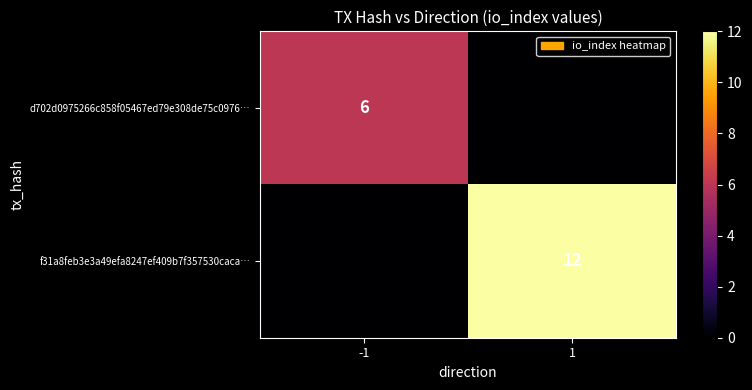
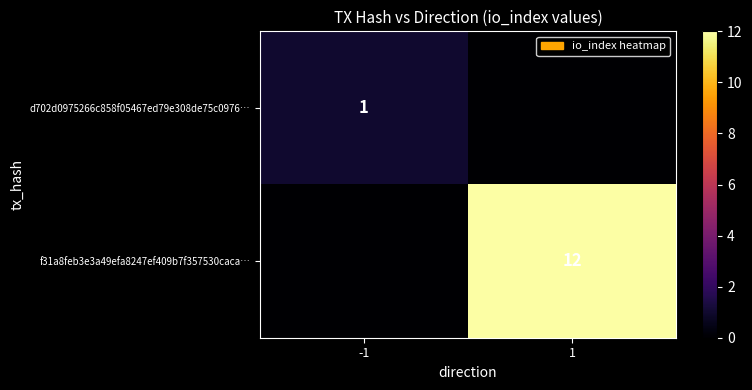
  {
    "d702d0975266c858f05467ed79e308de75c0976…": {
-     "-1": 6
+     "-1": 1
    },
    "f31a8feb3e3a49efa8247ef409b7f357530caca…": {
      "1": 12
    }
  }
